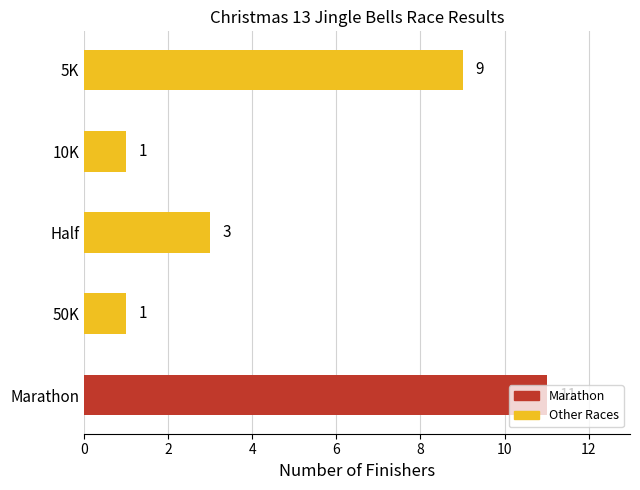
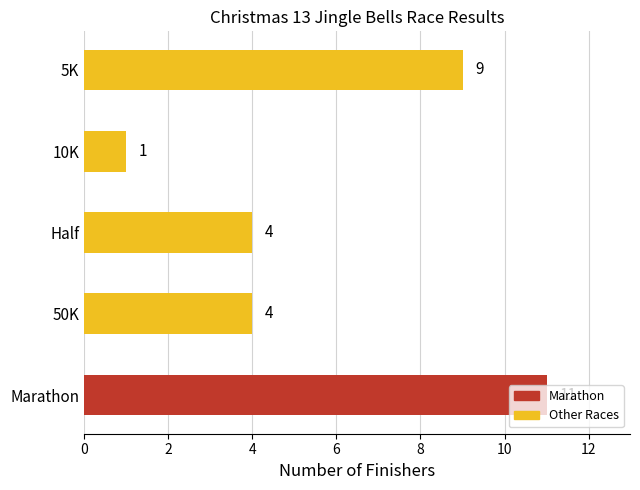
  {
    "5K": 9,
    "10K": 1,
-   "Half": 3,
-   "50K": 1
+   "Half": 4,
+   "50K": 4
  }
